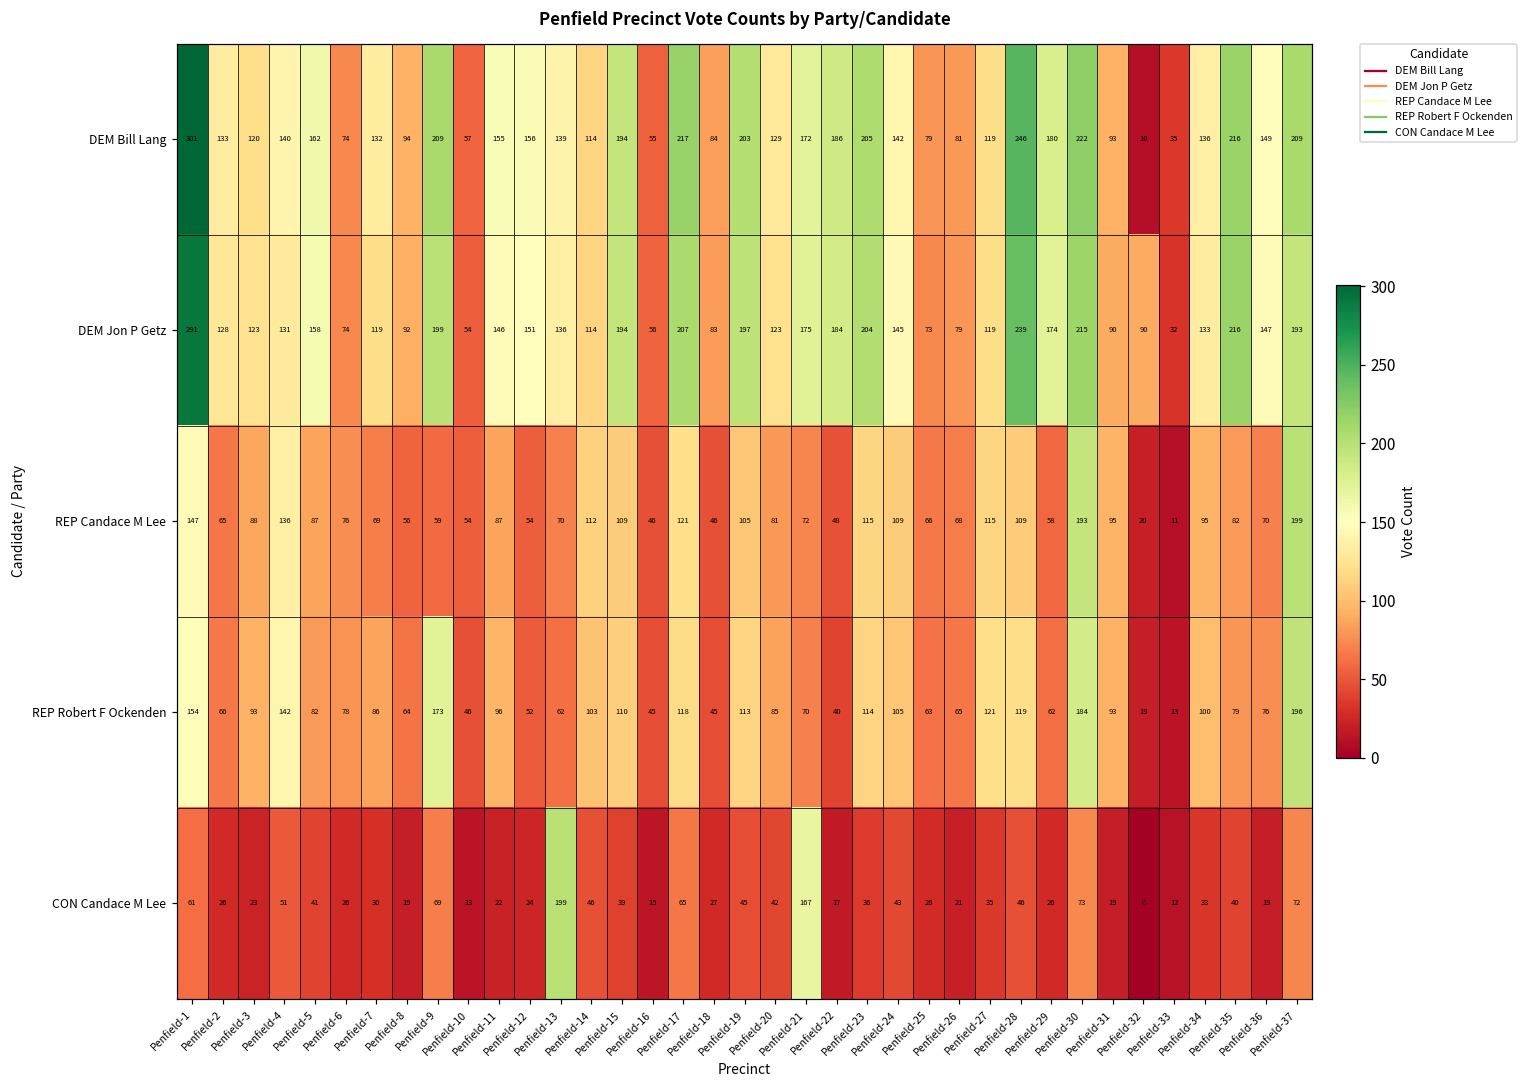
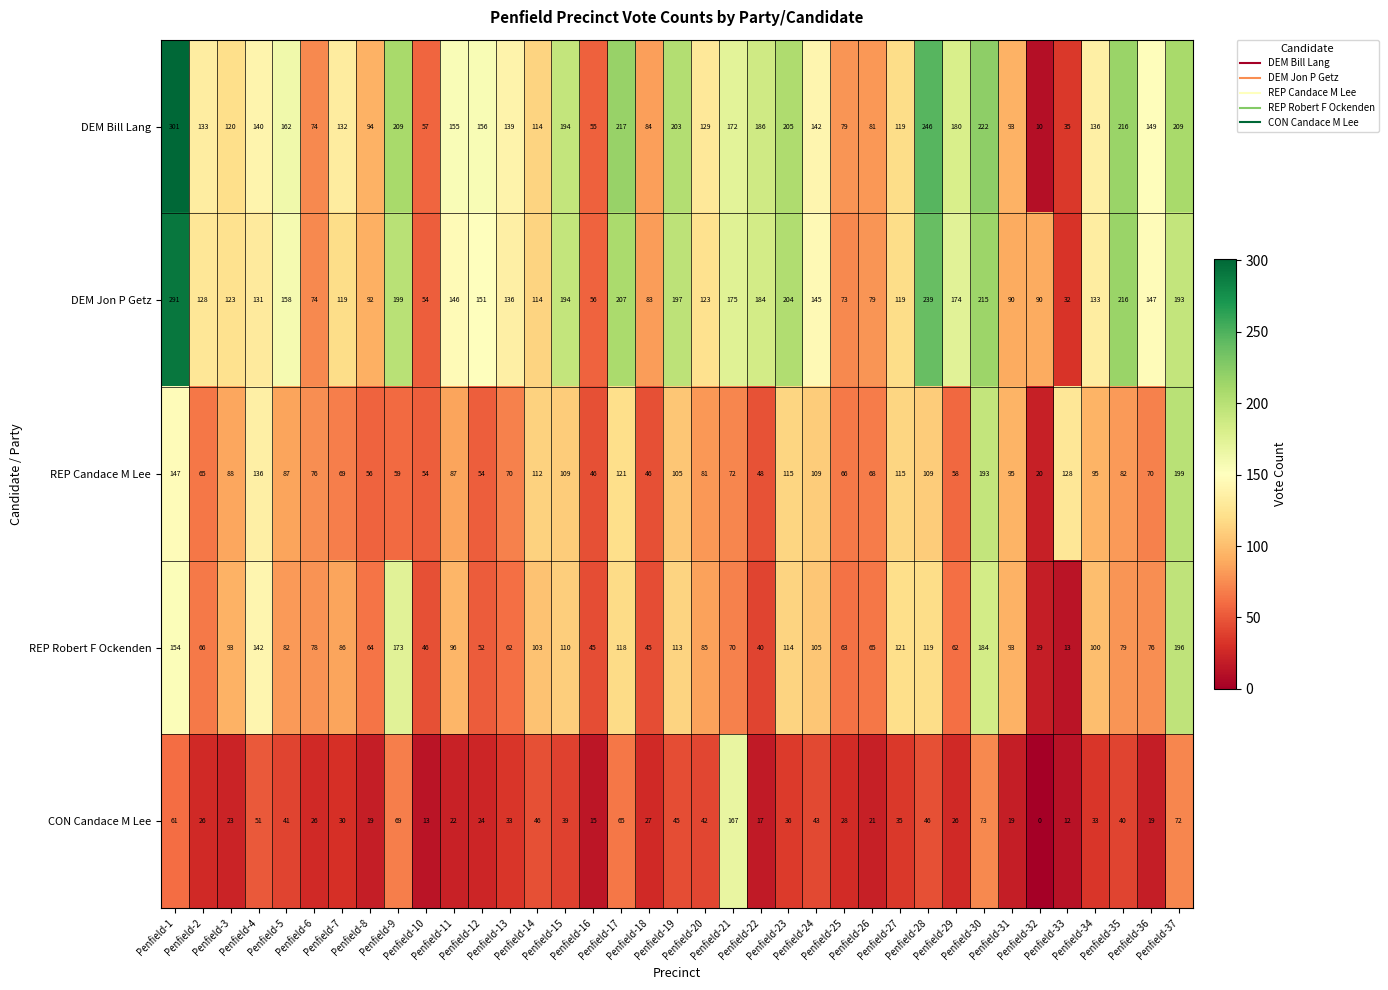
  {
    "DEM Bill Lang": {
      "Penfield-1": 301,
      "Penfield-2": 133,
      "Penfield-3": 120,
      "Penfield-4": 140,
      "Penfield-5": 162,
      "Penfield-6": 74,
      "Penfield-7": 132,
      "Penfield-8": 94,
      "Penfield-9": 209,
      "Penfield-10": 57,
      "Penfield-11": 155,
      "Penfield-12": 156,
      "Penfield-13": 139,
      "Penfield-14": 114,
      "Penfield-15": 194,
      "Penfield-16": 55,
      "Penfield-17": 217,
      "Penfield-18": 84,
      "Penfield-19": 203,
      "Penfield-20": 129,
      "Penfield-21": 172,
      "Penfield-22": 186,
      "Penfield-23": 205,
      "Penfield-24": 142,
      "Penfield-25": 79,
      "Penfield-26": 81,
      "Penfield-27": 119,
      "Penfield-28": 246,
      "Penfield-29": 180,
      "Penfield-30": 222,
      "Penfield-31": 93,
      "Penfield-32": 10,
      "Penfield-33": 35,
      "Penfield-34": 136,
      "Penfield-35": 216,
      "Penfield-36": 149,
      "Penfield-37": 209
    },
    "DEM Jon P Getz": {
      "Penfield-1": 291,
      "Penfield-2": 128,
      "Penfield-3": 123,
      "Penfield-4": 131,
      "Penfield-5": 158,
      "Penfield-6": 74,
      "Penfield-7": 119,
      "Penfield-8": 92,
      "Penfield-9": 199,
      "Penfield-10": 54,
      "Penfield-11": 146,
      "Penfield-12": 151,
      "Penfield-13": 136,
      "Penfield-14": 114,
      "Penfield-15": 194,
      "Penfield-16": 56,
      "Penfield-17": 207,
      "Penfield-18": 83,
      "Penfield-19": 197,
      "Penfield-20": 123,
      "Penfield-21": 175,
      "Penfield-22": 184,
      "Penfield-23": 204,
      "Penfield-24": 145,
      "Penfield-25": 73,
      "Penfield-26": 79,
      "Penfield-27": 119,
      "Penfield-28": 239,
      "Penfield-29": 174,
      "Penfield-30": 215,
      "Penfield-31": 90,
      "Penfield-32": 90,
      "Penfield-33": 32,
      "Penfield-34": 133,
      "Penfield-35": 216,
      "Penfield-36": 147,
      "Penfield-37": 193
    },
    "REP Candace M Lee": {
      "Penfield-1": 147,
      "Penfield-2": 65,
      "Penfield-3": 88,
      "Penfield-4": 136,
      "Penfield-5": 87,
      "Penfield-6": 76,
      "Penfield-7": 69,
      "Penfield-8": 56,
      "Penfield-9": 59,
      "Penfield-10": 54,
      "Penfield-11": 87,
      "Penfield-12": 54,
      "Penfield-13": 70,
      "Penfield-14": 112,
      "Penfield-15": 109,
      "Penfield-16": 46,
      "Penfield-17": 121,
      "Penfield-18": 46,
      "Penfield-19": 105,
      "Penfield-20": 81,
      "Penfield-21": 72,
      "Penfield-22": 48,
      "Penfield-23": 115,
      "Penfield-24": 109,
      "Penfield-25": 66,
      "Penfield-26": 68,
      "Penfield-27": 115,
      "Penfield-28": 109,
      "Penfield-29": 58,
      "Penfield-30": 193,
      "Penfield-31": 95,
      "Penfield-32": 20,
-     "Penfield-33": 11,
+     "Penfield-33": 128,
      "Penfield-34": 95,
      "Penfield-35": 82,
      "Penfield-36": 70,
      "Penfield-37": 199
    },
    "REP Robert F Ockenden": {
      "Penfield-1": 154,
      "Penfield-2": 66,
      "Penfield-3": 93,
      "Penfield-4": 142,
      "Penfield-5": 82,
      "Penfield-6": 78,
      "Penfield-7": 86,
      "Penfield-8": 64,
      "Penfield-9": 173,
      "Penfield-10": 46,
      "Penfield-11": 96,
      "Penfield-12": 52,
      "Penfield-13": 62,
      "Penfield-14": 103,
      "Penfield-15": 110,
      "Penfield-16": 45,
      "Penfield-17": 118,
      "Penfield-18": 45,
      "Penfield-19": 113,
      "Penfield-20": 85,
      "Penfield-21": 70,
      "Penfield-22": 40,
      "Penfield-23": 114,
      "Penfield-24": 105,
      "Penfield-25": 63,
      "Penfield-26": 65,
      "Penfield-27": 121,
      "Penfield-28": 119,
      "Penfield-29": 62,
      "Penfield-30": 184,
      "Penfield-31": 93,
      "Penfield-32": 19,
      "Penfield-33": 13,
      "Penfield-34": 100,
      "Penfield-35": 79,
      "Penfield-36": 76,
      "Penfield-37": 196
    },
    "CON Candace M Lee": {
      "Penfield-1": 61,
      "Penfield-2": 26,
      "Penfield-3": 23,
      "Penfield-4": 51,
      "Penfield-5": 41,
      "Penfield-6": 26,
      "Penfield-7": 30,
      "Penfield-8": 19,
      "Penfield-9": 69,
      "Penfield-10": 13,
      "Penfield-11": 22,
      "Penfield-12": 24,
-     "Penfield-13": 199,
+     "Penfield-13": 33,
      "Penfield-14": 46,
      "Penfield-15": 39,
      "Penfield-16": 15,
      "Penfield-17": 65,
      "Penfield-18": 27,
      "Penfield-19": 45,
      "Penfield-20": 42,
      "Penfield-21": 167,
      "Penfield-22": 17,
      "Penfield-23": 36,
      "Penfield-24": 43,
      "Penfield-25": 28,
      "Penfield-26": 21,
      "Penfield-27": 35,
      "Penfield-28": 46,
      "Penfield-29": 26,
      "Penfield-30": 73,
      "Penfield-31": 19,
      "Penfield-32": 0,
      "Penfield-33": 12,
      "Penfield-34": 33,
      "Penfield-35": 40,
      "Penfield-36": 19,
      "Penfield-37": 72
    }
  }
